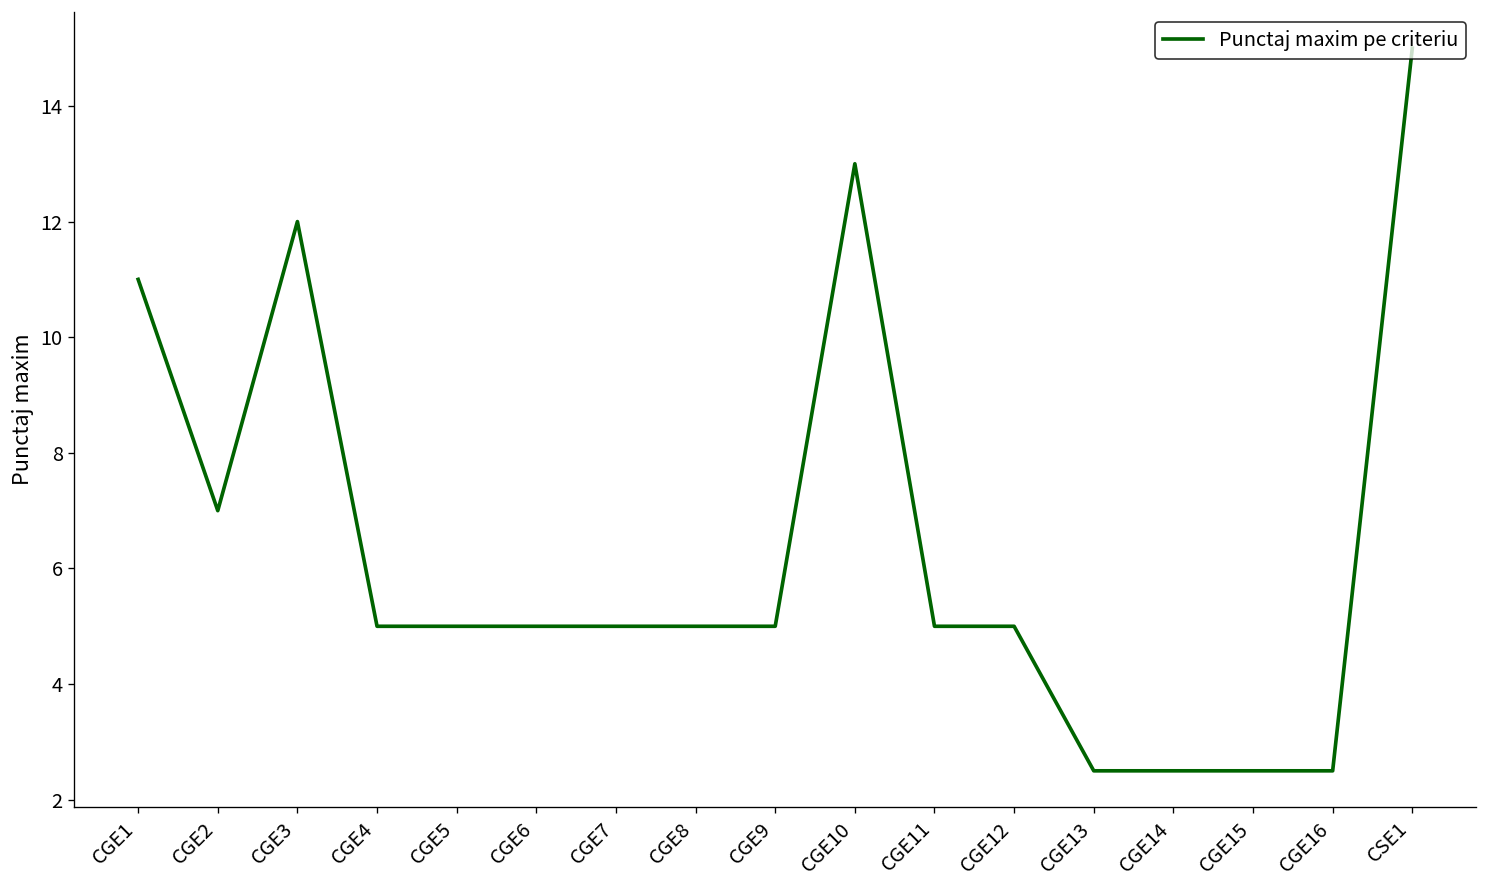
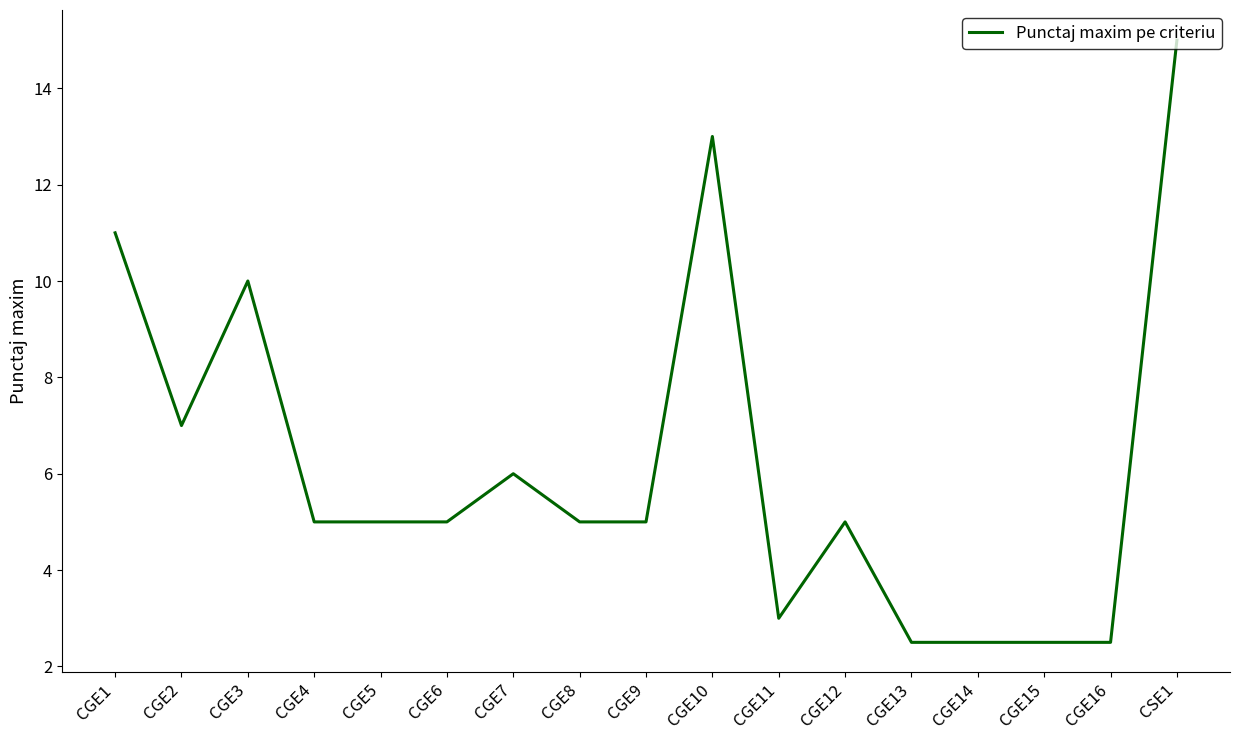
  {
    "CGE1": 11,
    "CGE2": 7,
-   "CGE3": 12,
+   "CGE3": 10,
    "CGE4": 5,
    "CGE5": 5,
    "CGE6": 5,
-   "CGE7": 5,
+   "CGE7": 6,
    "CGE8": 5,
    "CGE9": 5,
    "CGE10": 13,
-   "CGE11": 5,
+   "CGE11": 3,
    "CGE12": 5,
    "CGE13": 2.5,
    "CGE14": 2.5,
    "CGE15": 2.5,
    "CGE16": 2.5
  }
